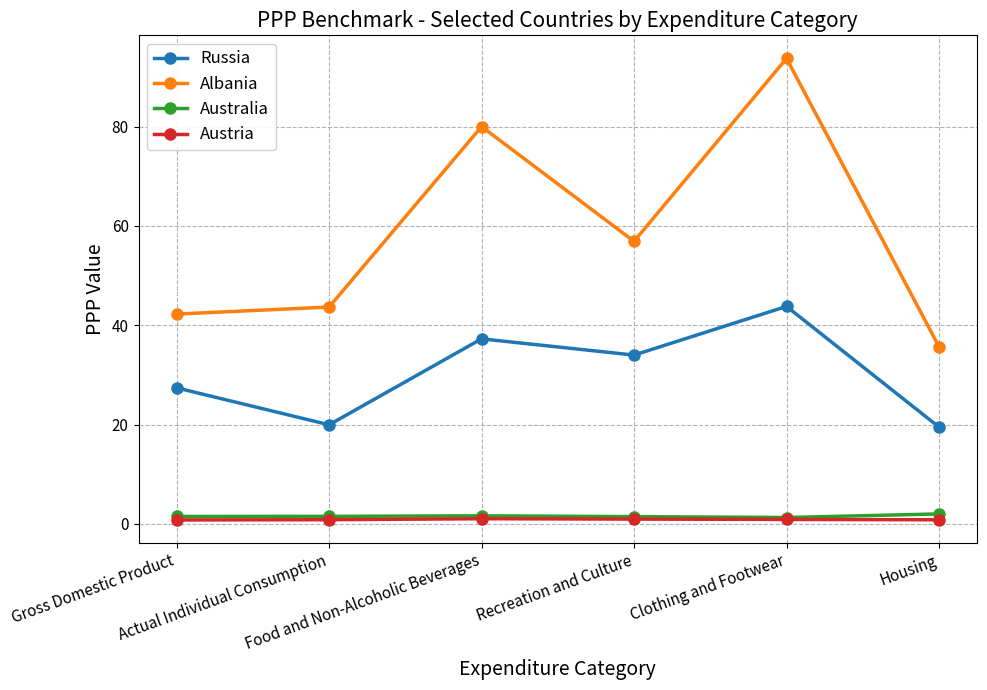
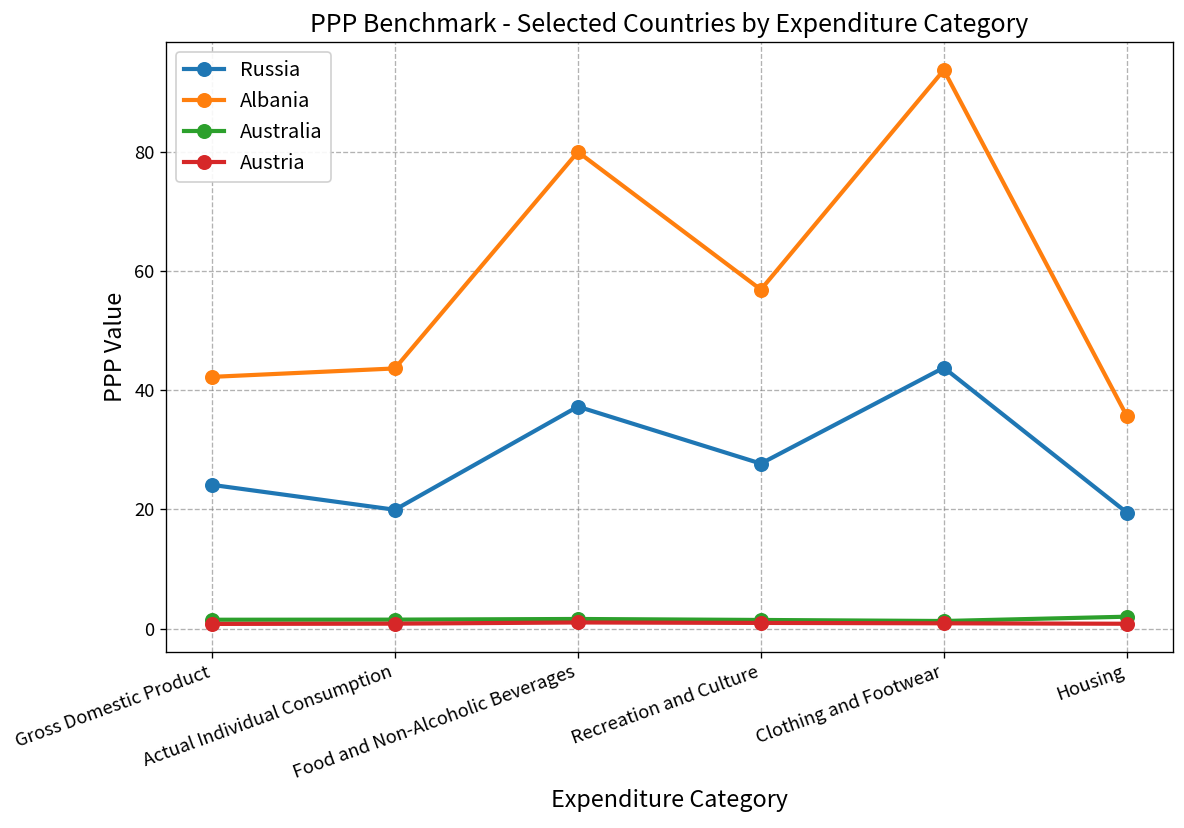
  {
    "Russia": {
-     "Gross Domestic Product": 27,
+     "Gross Domestic Product": 24,
      "Actual Individual Consumption": 20,
      "Food and Non-Alcoholic Beverages": 37,
-     "Recreation and Culture": 34,
+     "Recreation and Culture": 28,
      "Clothing and Footwear": 44,
      "Housing": 19
    },
    "Albania": {
      "Gross Domestic Product": 42,
      "Actual Individual Consumption": 44,
      "Food and Non-Alcoholic Beverages": 80,
      "Recreation and Culture": 57,
      "Clothing and Footwear": 94,
      "Housing": 36
    },
    "Australia": {
      "Gross Domestic Product": 1,
      "Actual Individual Consumption": 1,
      "Food and Non-Alcoholic Beverages": 2,
      "Housing": 2
    },
    "Austria": {
      "Gross Domestic Product": 1,
      "Actual Individual Consumption": 1,
      "Food and Non-Alcoholic Beverages": 1,
      "Housing": 1
    }
  }
